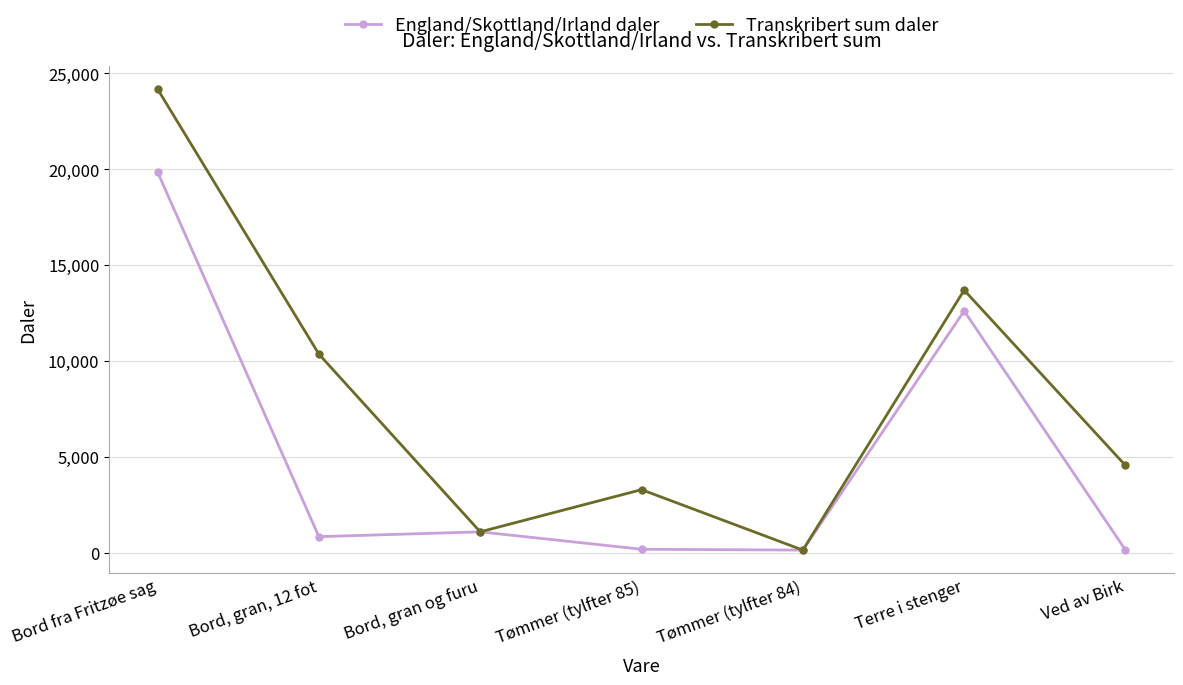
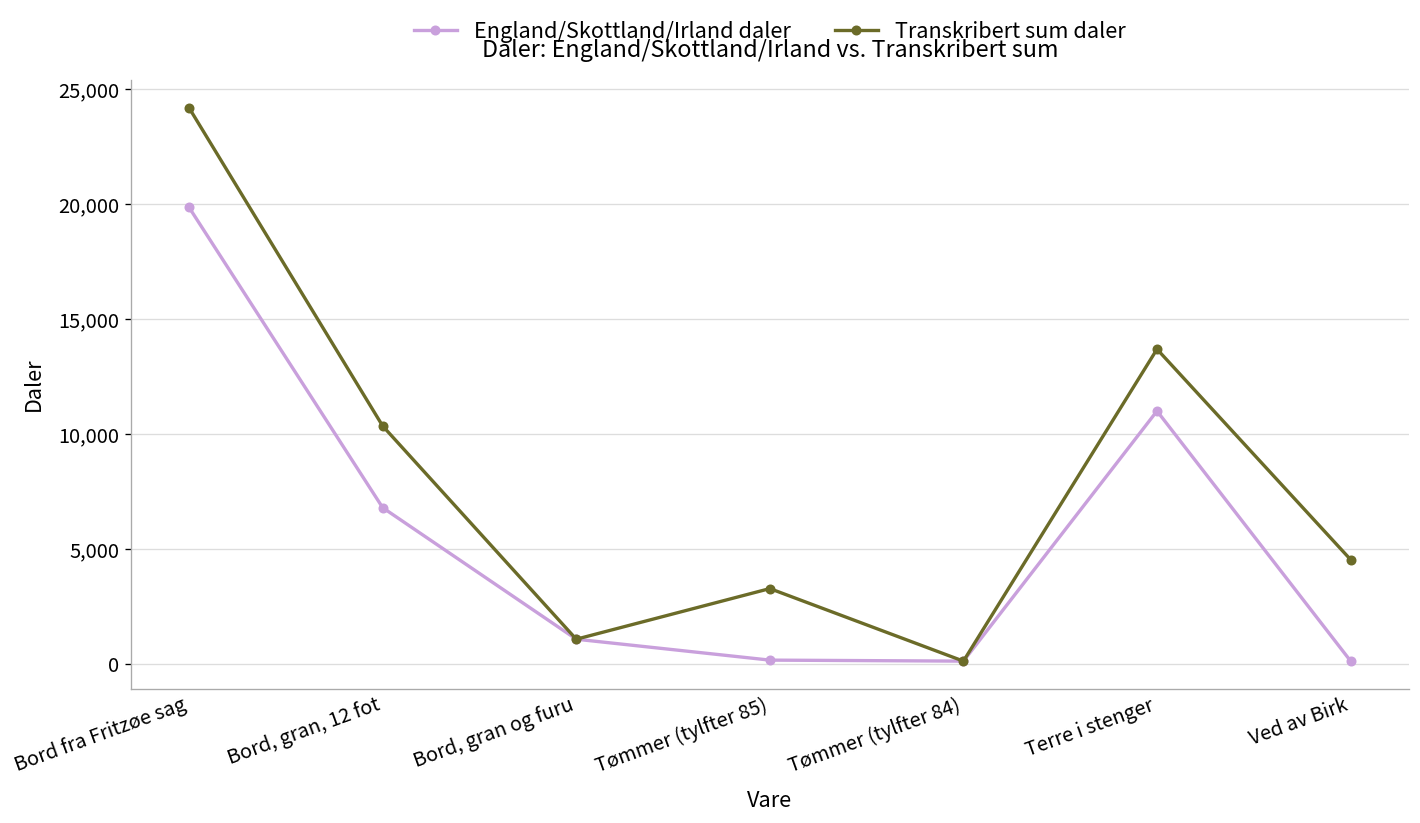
  {
    "England/Skottland/Irland daler": {
      "Bord fra Fritzøe sag": "19,800",
-     "Bord, gran, 12 fot": "800",
+     "Bord, gran, 12 fot": "6,800",
      "Tømmer (tylfter 85)": "200",
-     "Terre i stenger": "12,600",
+     "Terre i stenger": "11,000",
      "Ved av Birk": "100"
    },
    "Transkribert sum daler": {
      "Bord fra Fritzøe sag": "24,200",
      "Bord, gran, 12 fot": "10,300",
      "Tømmer (tylfter 85)": "3,300",
      "Terre i stenger": "13,700",
      "Ved av Birk": "4,500"
    }
  }
